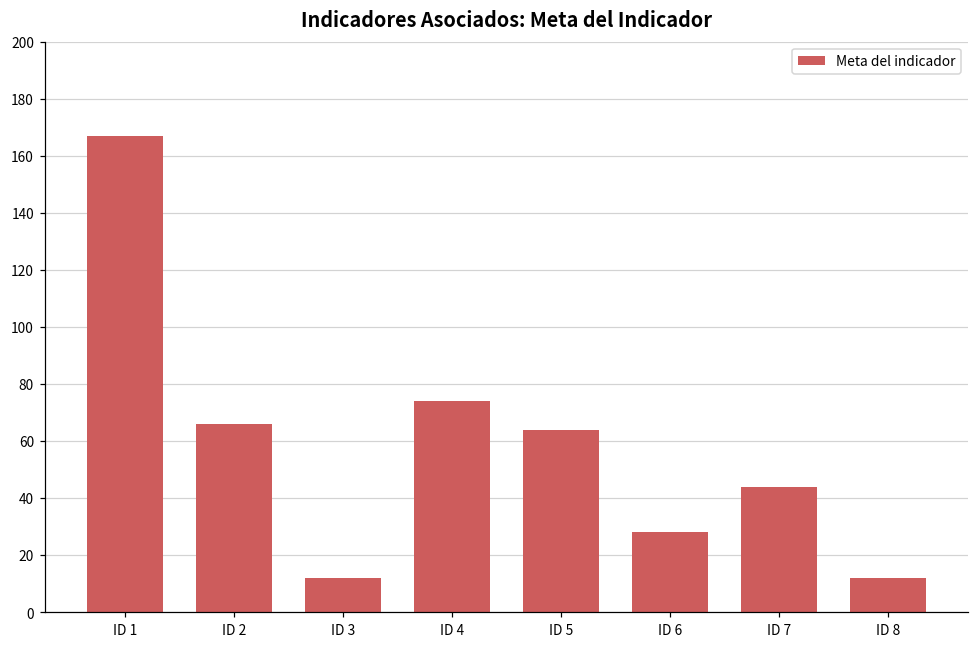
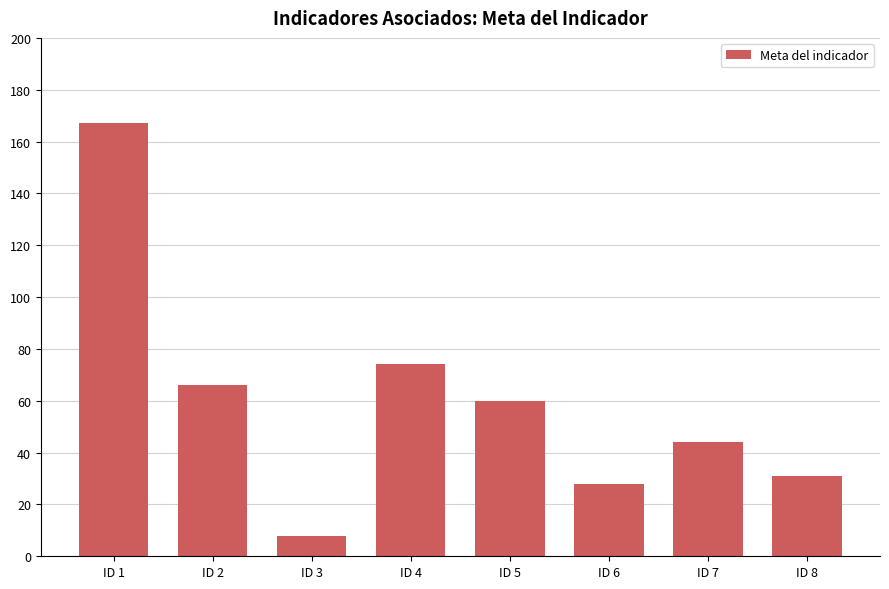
  {
    "ID 1": 167,
    "ID 2": 66,
-   "ID 3": 12,
+   "ID 3": 8,
    "ID 4": 74,
-   "ID 5": 64,
+   "ID 5": 60,
    "ID 6": 28,
    "ID 7": 44,
-   "ID 8": 12
+   "ID 8": 31
  }
